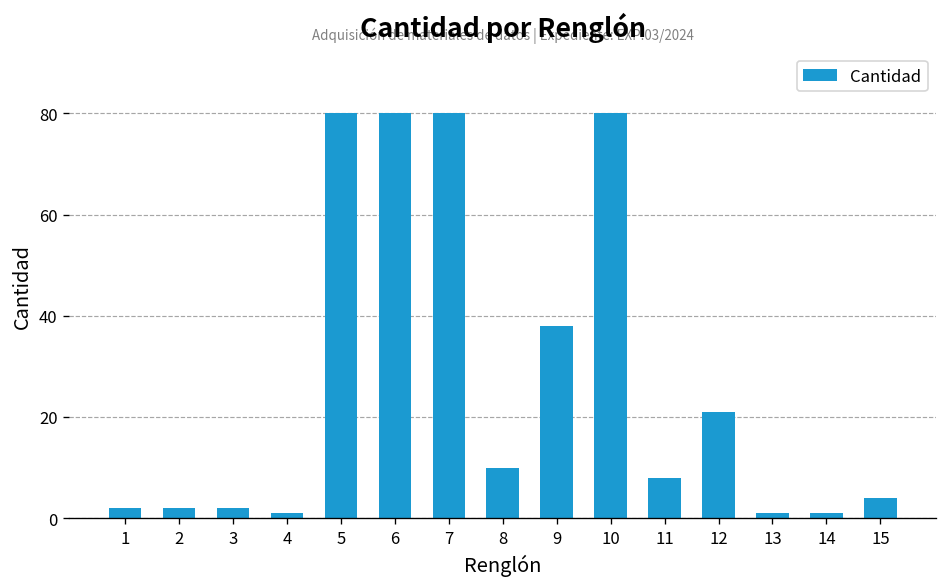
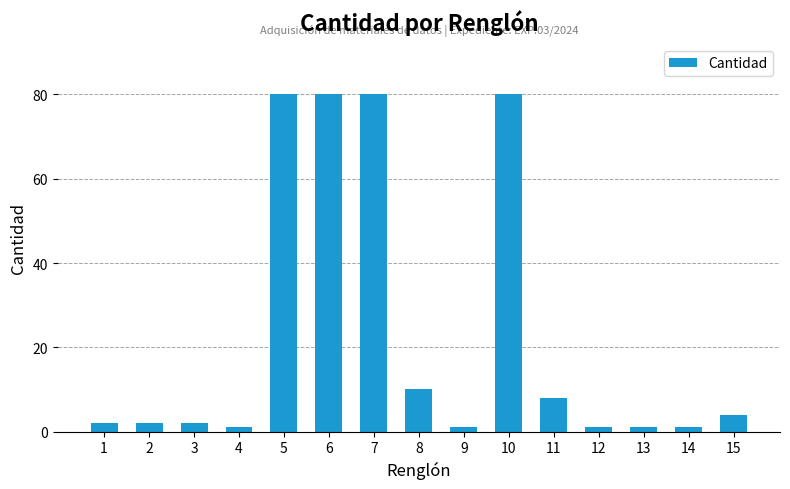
  {
    "1": 2,
    "2": 2,
    "3": 2,
    "4": 1,
    "5": 80,
    "6": 80,
    "7": 80,
    "8": 10,
-   "9": 38,
+   "9": 1,
    "10": 80,
    "11": 8,
-   "12": 21,
+   "12": 1,
    "13": 1,
    "14": 1,
    "15": 4
  }
